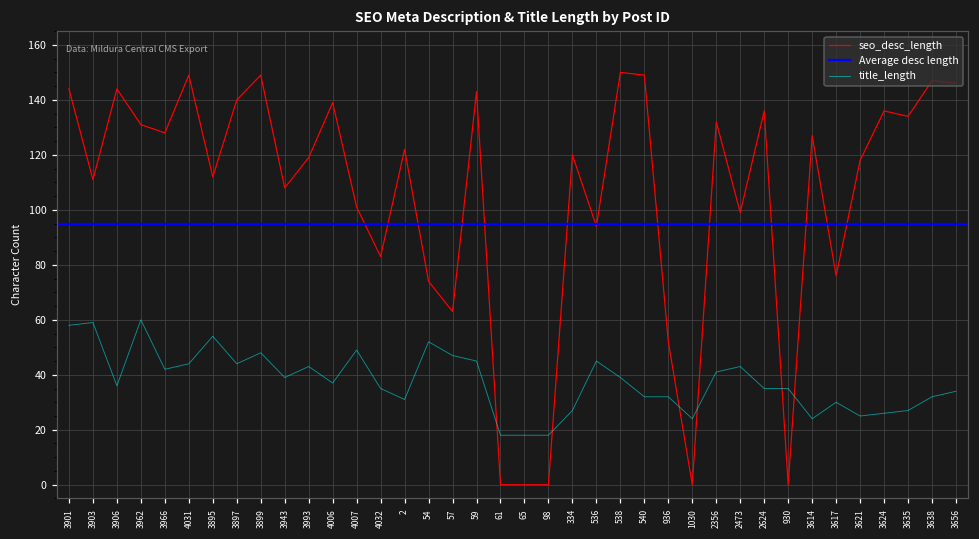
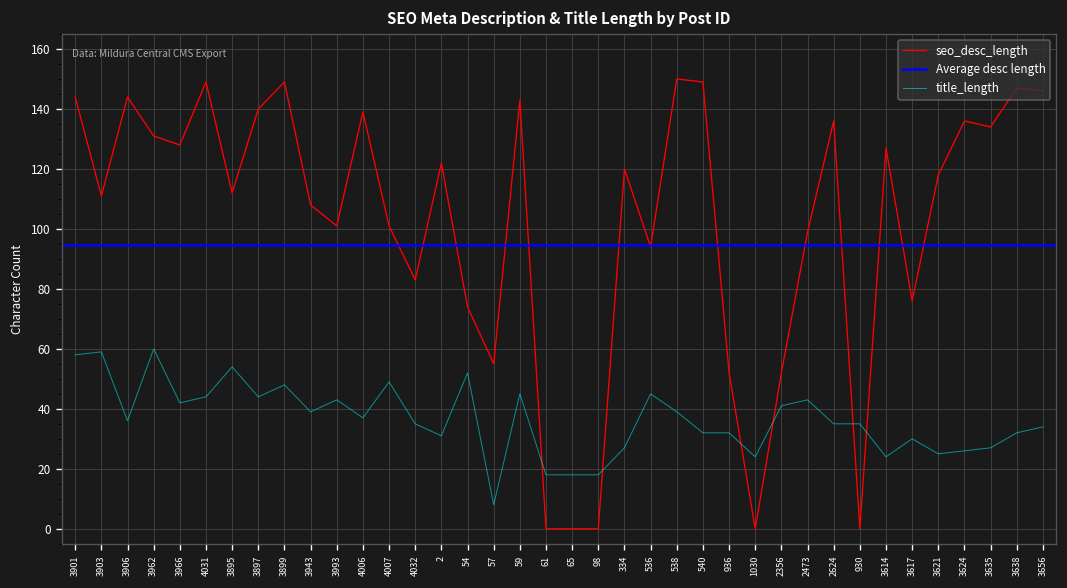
  {
    "seo_desc_length": {
      "3901": 144,
      "3903": 111,
      "3906": 144,
      "3962": 131,
      "3966": 128,
      "4031": 149,
      "3895": 112,
      "3897": 140,
      "3899": 149,
      "3943": 108,
-     "3993": 119,
+     "3993": 101,
      "4006": 139,
      "4007": 101,
      "4032": 83,
      "2": 122,
      "54": 74,
-     "57": 63,
+     "57": 55,
      "59": 143,
      "61": 0,
      "65": 0,
      "98": 0,
      "334": 120,
      "536": 94,
      "538": 150,
      "540": 149,
      "936": 52,
      "1030": 0,
-     "2356": 132,
+     "2356": 52,
      "2473": 99,
      "2624": 136,
      "930": 0,
      "3614": 127,
      "3617": 76,
      "3621": 118,
      "3624": 136,
      "3635": 134
    },
    "title_length": {
      "3901": 58,
      "3903": 59,
      "3906": 36,
      "3962": 60,
      "3966": 42,
      "4031": 44,
      "3895": 54,
      "3897": 44,
      "3899": 48,
      "3943": 39,
      "3993": 43,
      "4006": 37,
      "4007": 49,
      "4032": 35,
      "2": 31,
      "54": 52,
-     "57": 47,
+     "57": 8,
      "59": 45,
      "61": 18,
      "65": 18,
      "98": 18,
      "334": 27,
      "536": 45,
      "538": 39,
      "540": 32,
      "936": 32,
      "1030": 24,
      "2356": 41,
      "2473": 43,
      "2624": 35,
      "930": 35,
      "3614": 24,
      "3617": 30,
      "3621": 25,
      "3624": 26,
      "3635": 27,
      "3638": 32,
      "3656": 34
    }
  }
